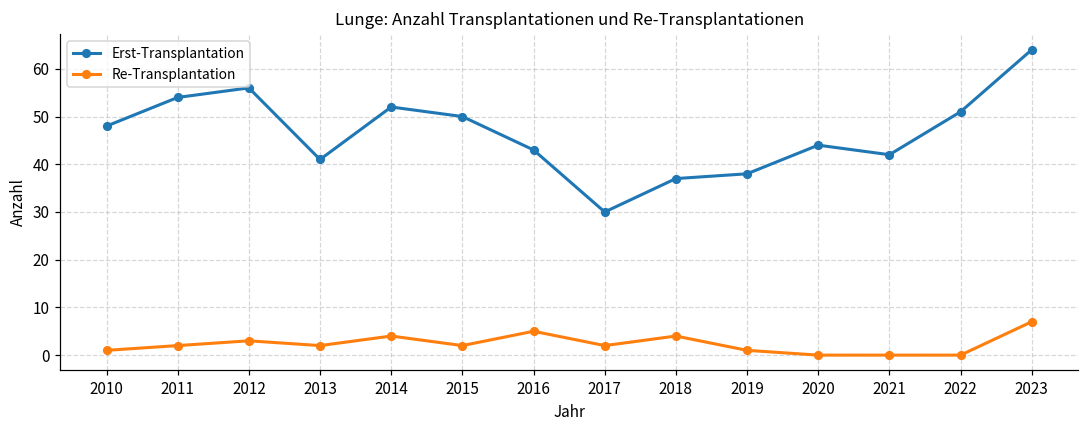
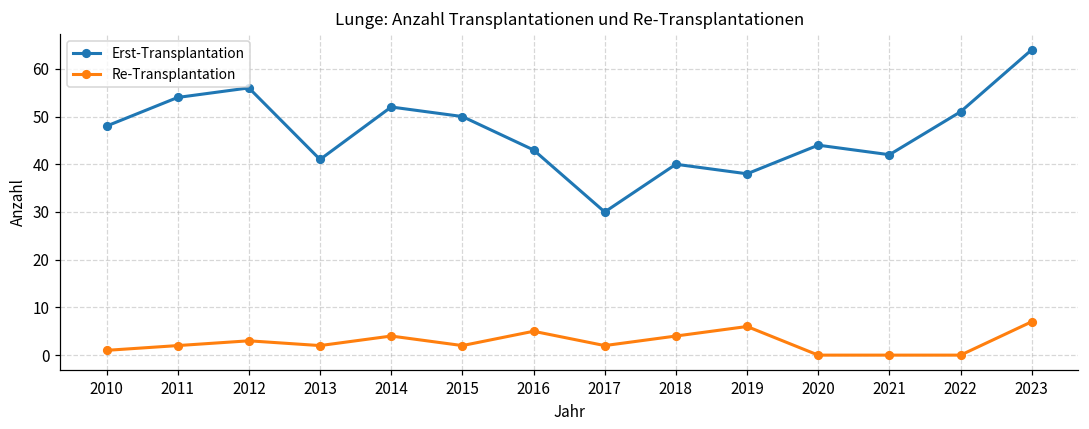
  {
    "Erst-Transplantation": {
      "2010": 48,
      "2011": 54,
      "2012": 56,
      "2013": 41,
      "2014": 52,
      "2015": 50,
      "2016": 43,
      "2017": 30,
-     "2018": 37,
+     "2018": 40,
      "2019": 38,
      "2020": 44,
      "2021": 42,
      "2022": 51,
      "2023": 64
    },
    "Re-Transplantation": {
      "2010": 1,
      "2011": 2,
      "2012": 3,
      "2013": 2,
      "2014": 4,
      "2015": 2,
      "2016": 5,
      "2017": 2,
      "2018": 4,
-     "2019": 1,
+     "2019": 6,
      "2020": 0,
      "2021": 0,
      "2022": 0,
      "2023": 7
    }
  }
